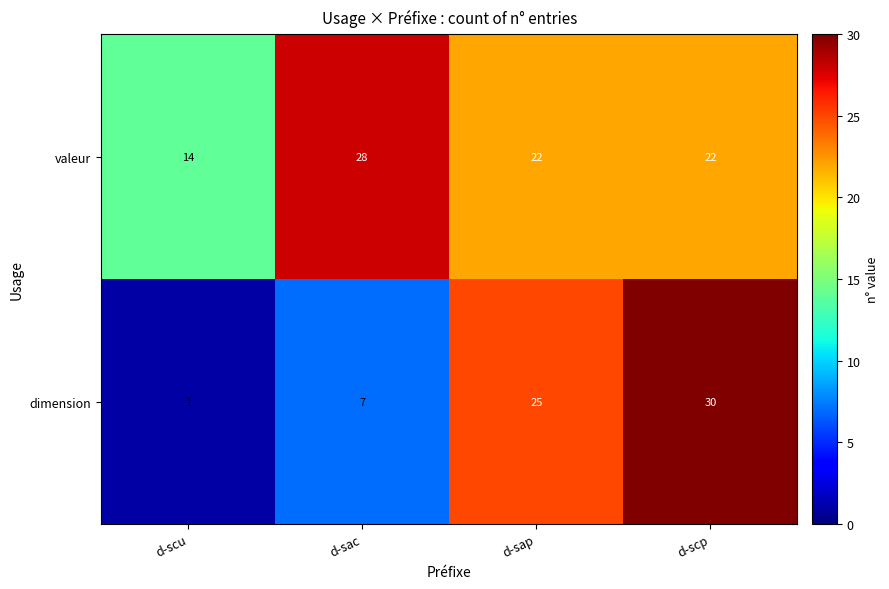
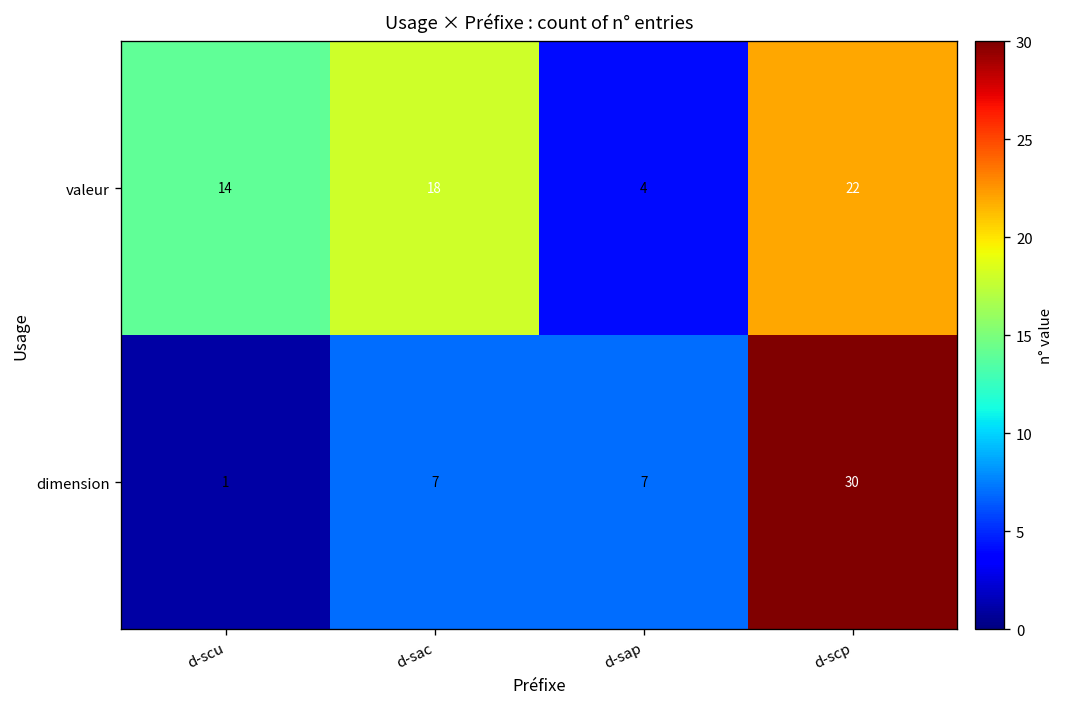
  {
    "valeur": {
      "d-scu": 14,
-     "d-sac": 28,
-     "d-sap": 22,
+     "d-sac": 18,
+     "d-sap": 4,
      "d-scp": 22
    },
    "dimension": {
      "d-scu": 1,
      "d-sac": 7,
-     "d-sap": 25,
+     "d-sap": 7,
      "d-scp": 30
    }
  }
